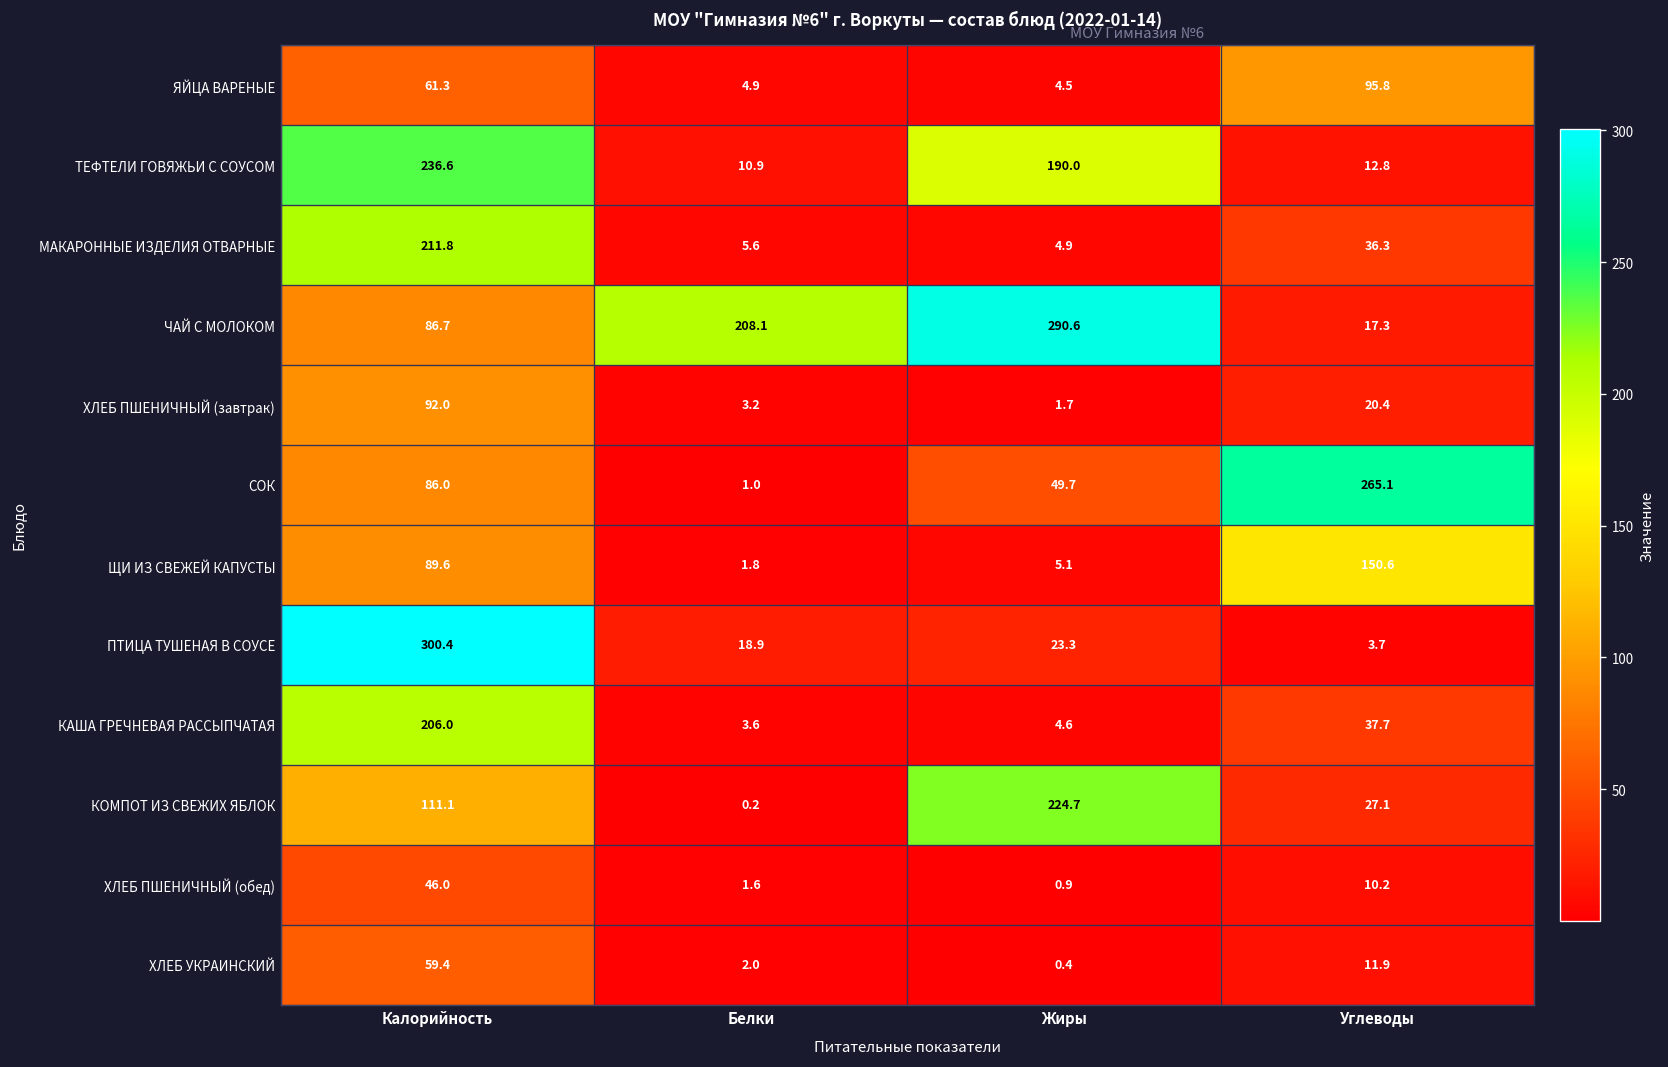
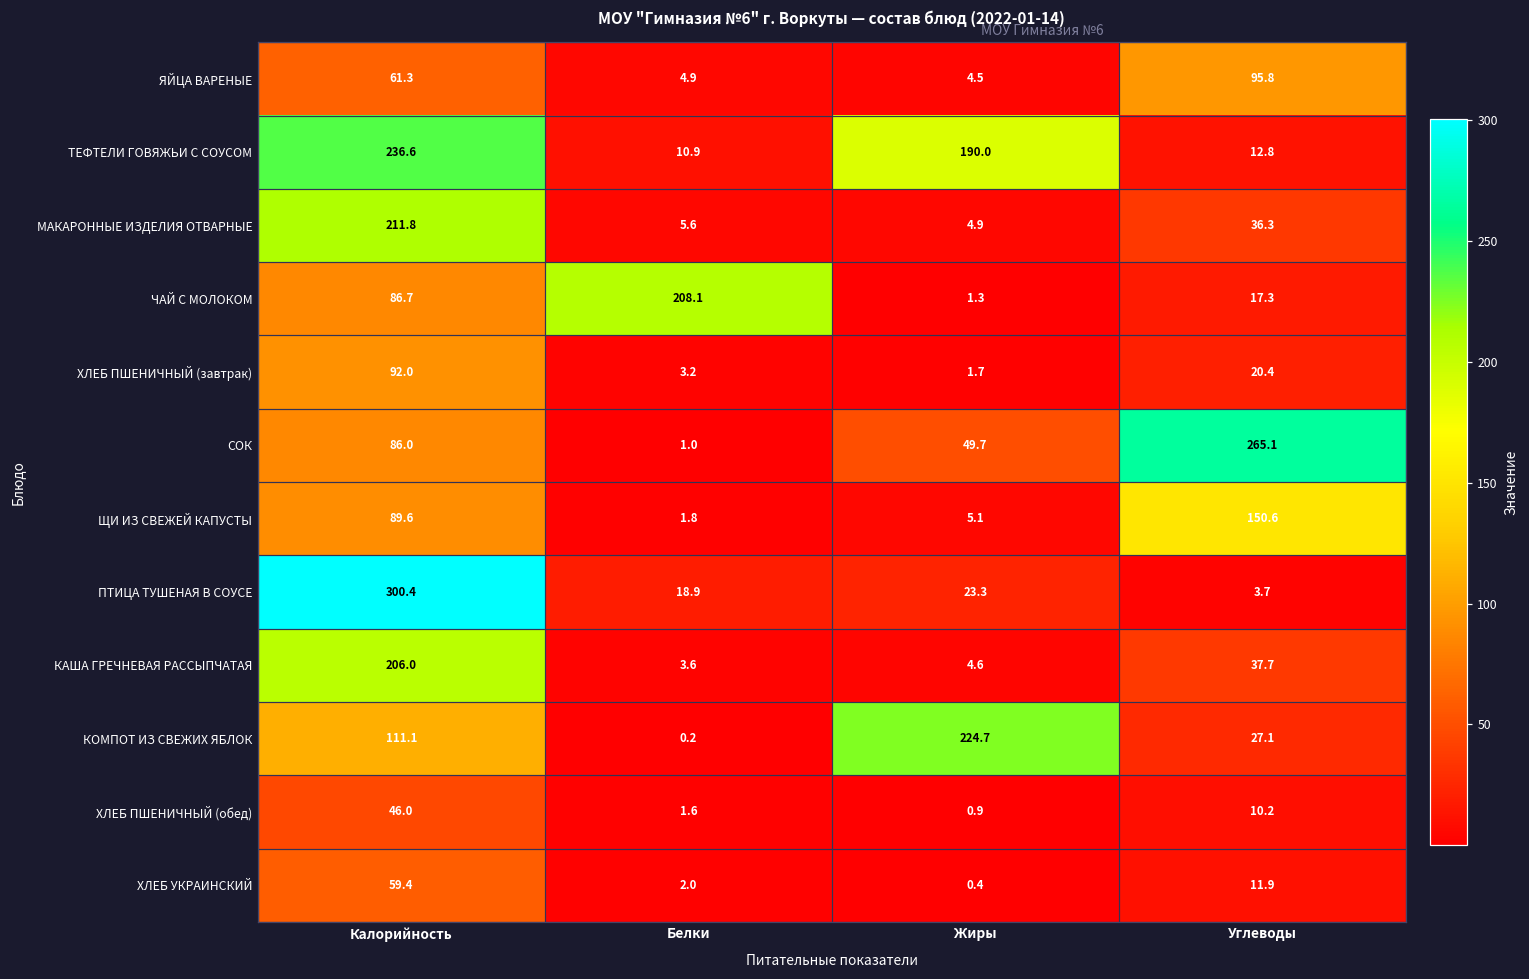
  {
    "ЯЙЦА ВАРЕНЫЕ": {
      "Калорийность": 61.3,
      "Белки": 4.9,
      "Жиры": 4.5,
      "Углеводы": 95.8
    },
    "ТЕФТЕЛИ ГОВЯЖЬИ С СОУСОМ": {
      "Калорийность": 236.6,
      "Белки": 10.9,
      "Жиры": 190.0,
      "Углеводы": 12.8
    },
    "МАКАРОННЫЕ ИЗДЕЛИЯ ОТВАРНЫЕ": {
      "Калорийность": 211.8,
      "Белки": 5.6,
      "Жиры": 4.9,
      "Углеводы": 36.3
    },
    "ЧАЙ С МОЛОКОМ": {
      "Калорийность": 86.7,
      "Белки": 208.1,
-     "Жиры": 290.6,
+     "Жиры": 1.3,
      "Углеводы": 17.3
    },
    "ХЛЕБ ПШЕНИЧНЫЙ (завтрак)": {
      "Калорийность": 92.0,
      "Белки": 3.2,
      "Жиры": 1.7,
      "Углеводы": 20.4
    },
    "СОК": {
      "Калорийность": 86.0,
      "Белки": 1.0,
      "Жиры": 49.7,
      "Углеводы": 265.1
    },
    "ЩИ ИЗ СВЕЖЕЙ КАПУСТЫ": {
      "Калорийность": 89.6,
      "Белки": 1.8,
      "Жиры": 5.1,
      "Углеводы": 150.6
    },
    "ПТИЦА ТУШЕНАЯ В СОУСЕ": {
      "Калорийность": 300.4,
      "Белки": 18.9,
      "Жиры": 23.3,
      "Углеводы": 3.7
    },
    "КАША ГРЕЧНЕВАЯ РАССЫПЧАТАЯ": {
      "Калорийность": 206.0,
      "Белки": 3.6,
      "Жиры": 4.6,
      "Углеводы": 37.7
    },
    "КОМПОТ ИЗ СВЕЖИХ ЯБЛОК": {
      "Калорийность": 111.1,
      "Белки": 0.2,
      "Жиры": 224.7,
      "Углеводы": 27.1
    },
    "ХЛЕБ ПШЕНИЧНЫЙ (обед)": {
      "Калорийность": 46.0,
      "Белки": 1.6,
      "Жиры": 0.9,
      "Углеводы": 10.2
    },
    "ХЛЕБ УКРАИНСКИЙ": {
      "Калорийность": 59.4,
      "Белки": 2.0,
      "Жиры": 0.4,
      "Углеводы": 11.9
    }
  }
